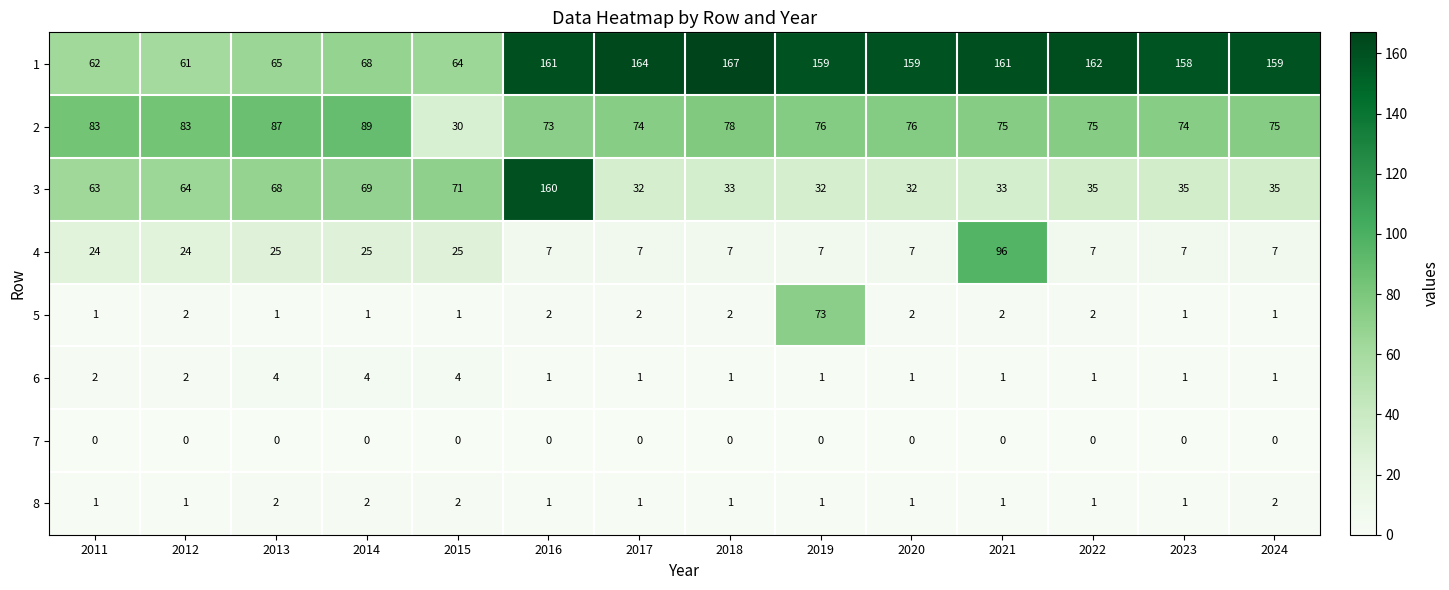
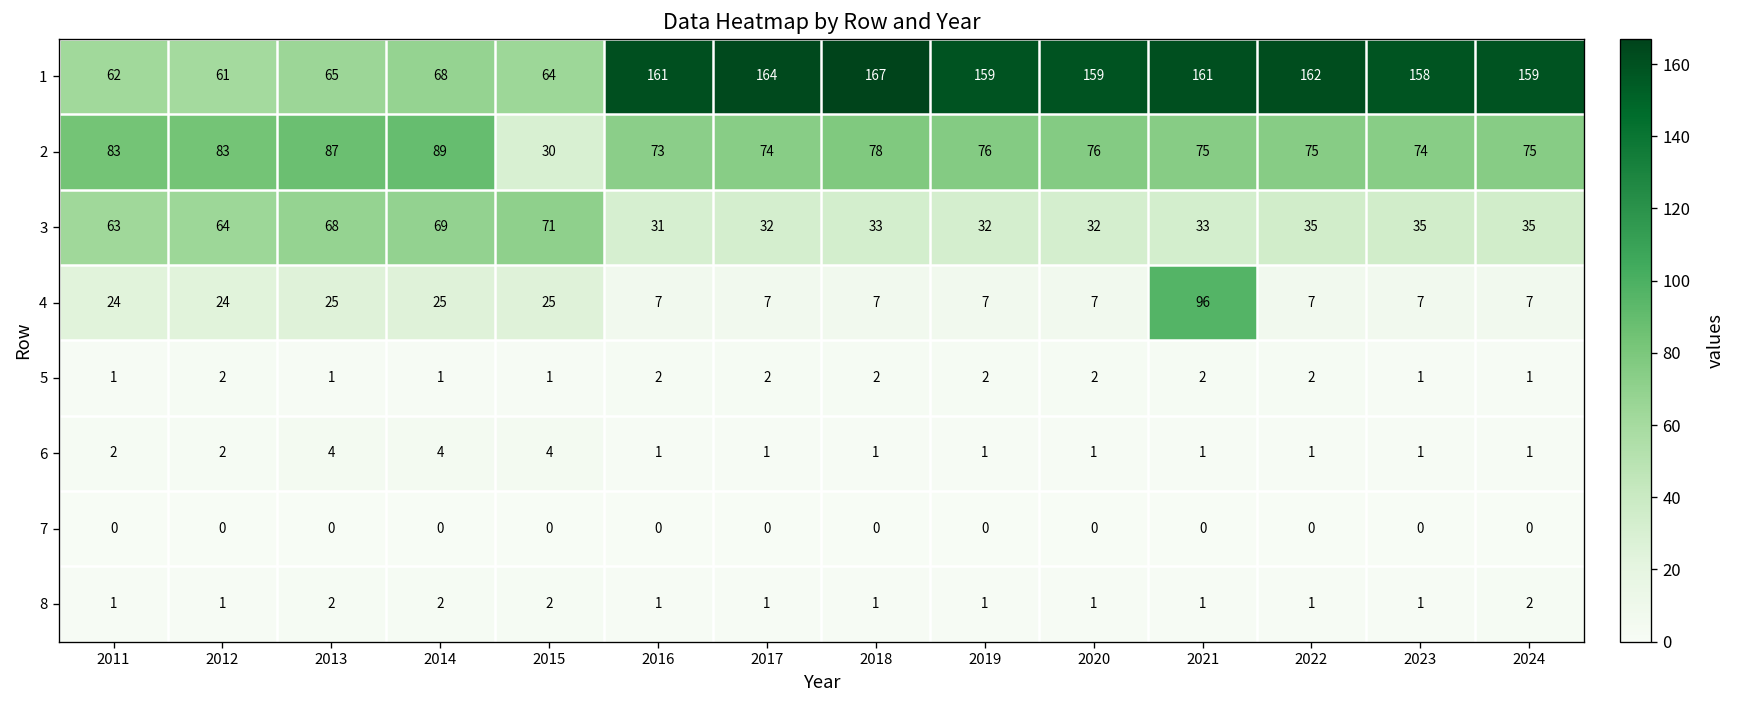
  {
    "1": {
      "2011": 62,
      "2012": 61,
      "2013": 65,
      "2014": 68,
      "2015": 64,
      "2016": 161,
      "2017": 164,
      "2018": 167,
      "2019": 159,
      "2020": 159,
      "2021": 161,
      "2022": 162,
      "2023": 158,
      "2024": 159
    },
    "2": {
      "2011": 83,
      "2012": 83,
      "2013": 87,
      "2014": 89,
      "2015": 30,
      "2016": 73,
      "2017": 74,
      "2018": 78,
      "2019": 76,
      "2020": 76,
      "2021": 75,
      "2022": 75,
      "2023": 74,
      "2024": 75
    },
    "3": {
      "2011": 63,
      "2012": 64,
      "2013": 68,
      "2014": 69,
      "2015": 71,
-     "2016": 160,
+     "2016": 31,
      "2017": 32,
      "2018": 33,
      "2019": 32,
      "2020": 32,
      "2021": 33,
      "2022": 35,
      "2023": 35,
      "2024": 35
    },
    "4": {
      "2011": 24,
      "2012": 24,
      "2013": 25,
      "2014": 25,
      "2015": 25,
      "2016": 7,
      "2017": 7,
      "2018": 7,
      "2019": 7,
      "2020": 7,
      "2021": 96,
      "2022": 7,
      "2023": 7,
      "2024": 7
    },
    "5": {
      "2011": 1,
      "2012": 2,
      "2013": 1,
      "2014": 1,
      "2015": 1,
      "2016": 2,
      "2017": 2,
      "2018": 2,
-     "2019": 73,
+     "2019": 2,
      "2020": 2,
      "2021": 2,
      "2022": 2,
      "2023": 1,
      "2024": 1
    },
    "6": {
      "2011": 2,
      "2012": 2,
      "2013": 4,
      "2014": 4,
      "2015": 4,
      "2016": 1,
      "2017": 1,
      "2018": 1,
      "2019": 1,
      "2020": 1,
      "2021": 1,
      "2022": 1,
      "2023": 1,
      "2024": 1
    },
    "7": {
      "2011": 0,
      "2012": 0,
      "2013": 0,
      "2014": 0,
      "2015": 0,
      "2016": 0,
      "2017": 0,
      "2018": 0,
      "2019": 0,
      "2020": 0,
      "2021": 0,
      "2022": 0,
      "2023": 0,
      "2024": 0
    },
    "8": {
      "2011": 1,
      "2012": 1,
      "2013": 2,
      "2014": 2,
      "2015": 2,
      "2016": 1,
      "2017": 1,
      "2018": 1,
      "2019": 1,
      "2020": 1,
      "2021": 1,
      "2022": 1,
      "2023": 1,
      "2024": 2
    }
  }
